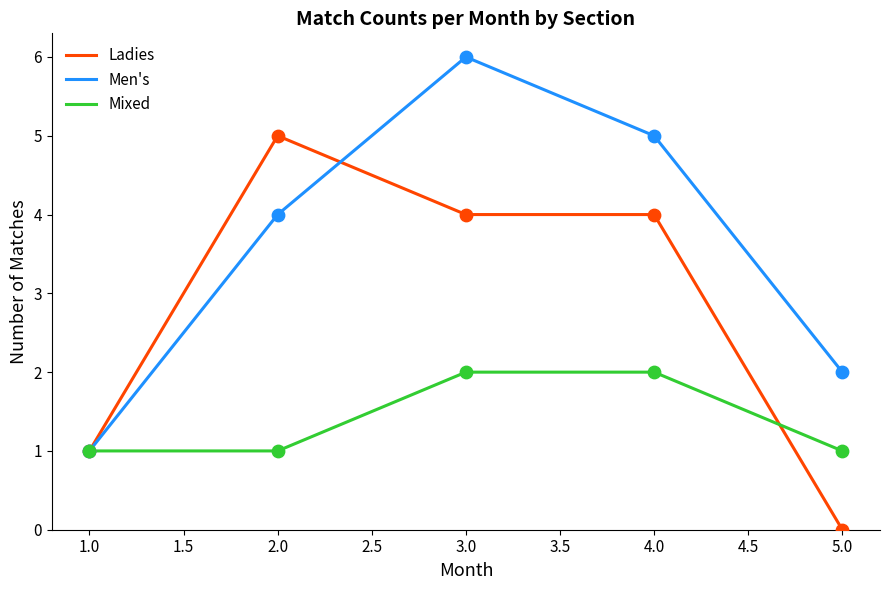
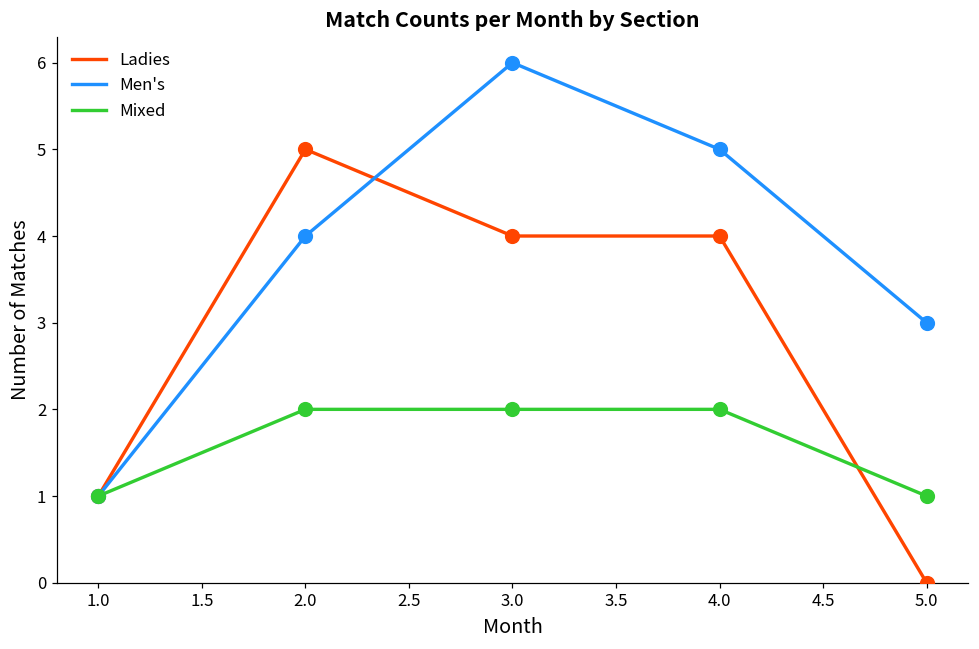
  {
    "Ladies": {
      "2.0": 5,
      "3.0": 4,
      "4.0": 4,
      "5.0": 0
    },
    "Men's": {
      "2.0": 4,
      "3.0": 6,
      "4.0": 5,
-     "5.0": 2
+     "5.0": 3
    },
    "Mixed": {
-     "2.0": 1,
+     "2.0": 2,
      "3.0": 2,
      "4.0": 2,
      "5.0": 1
    }
  }
